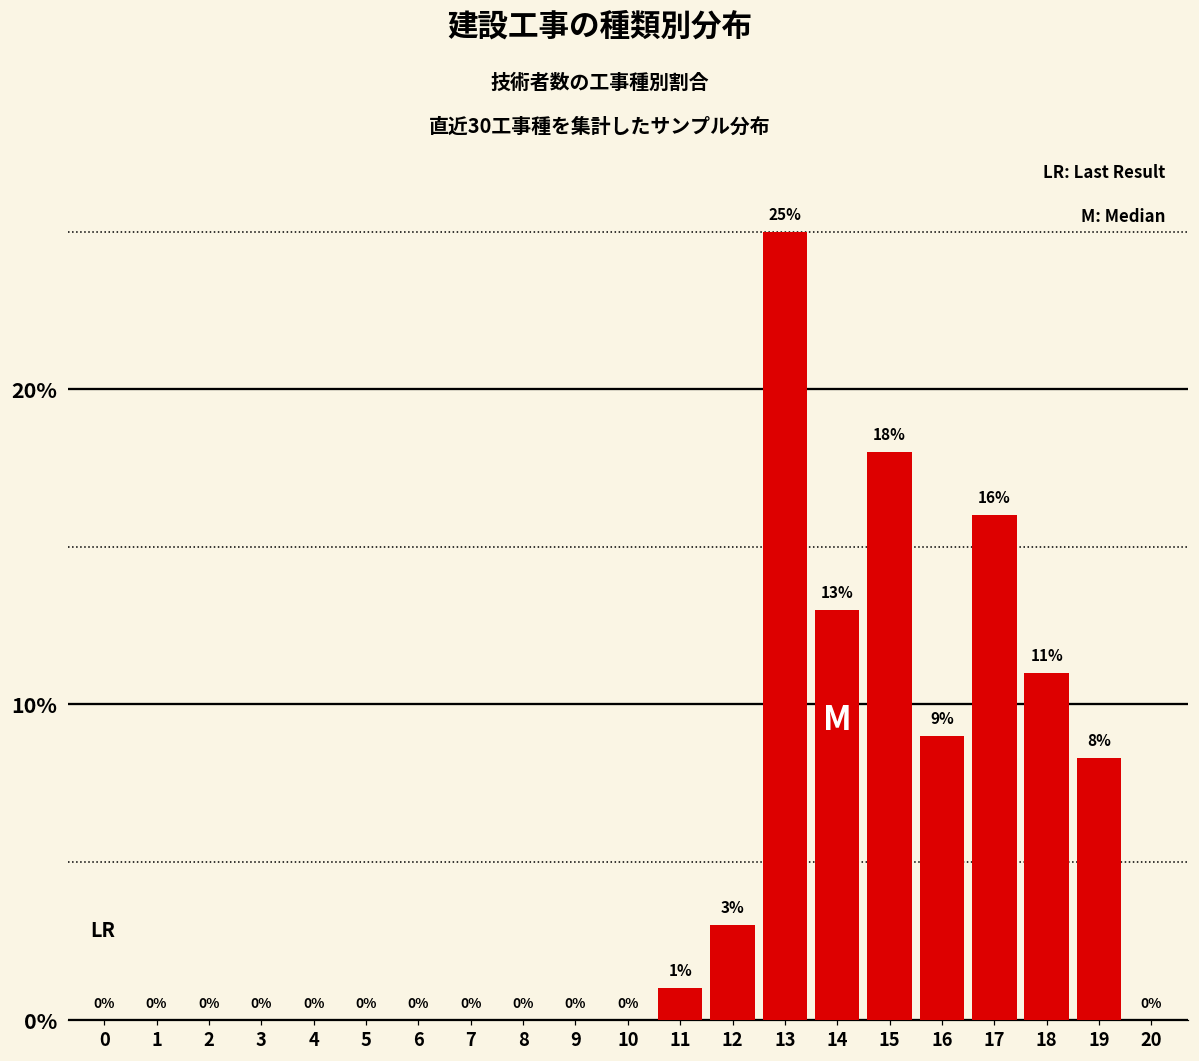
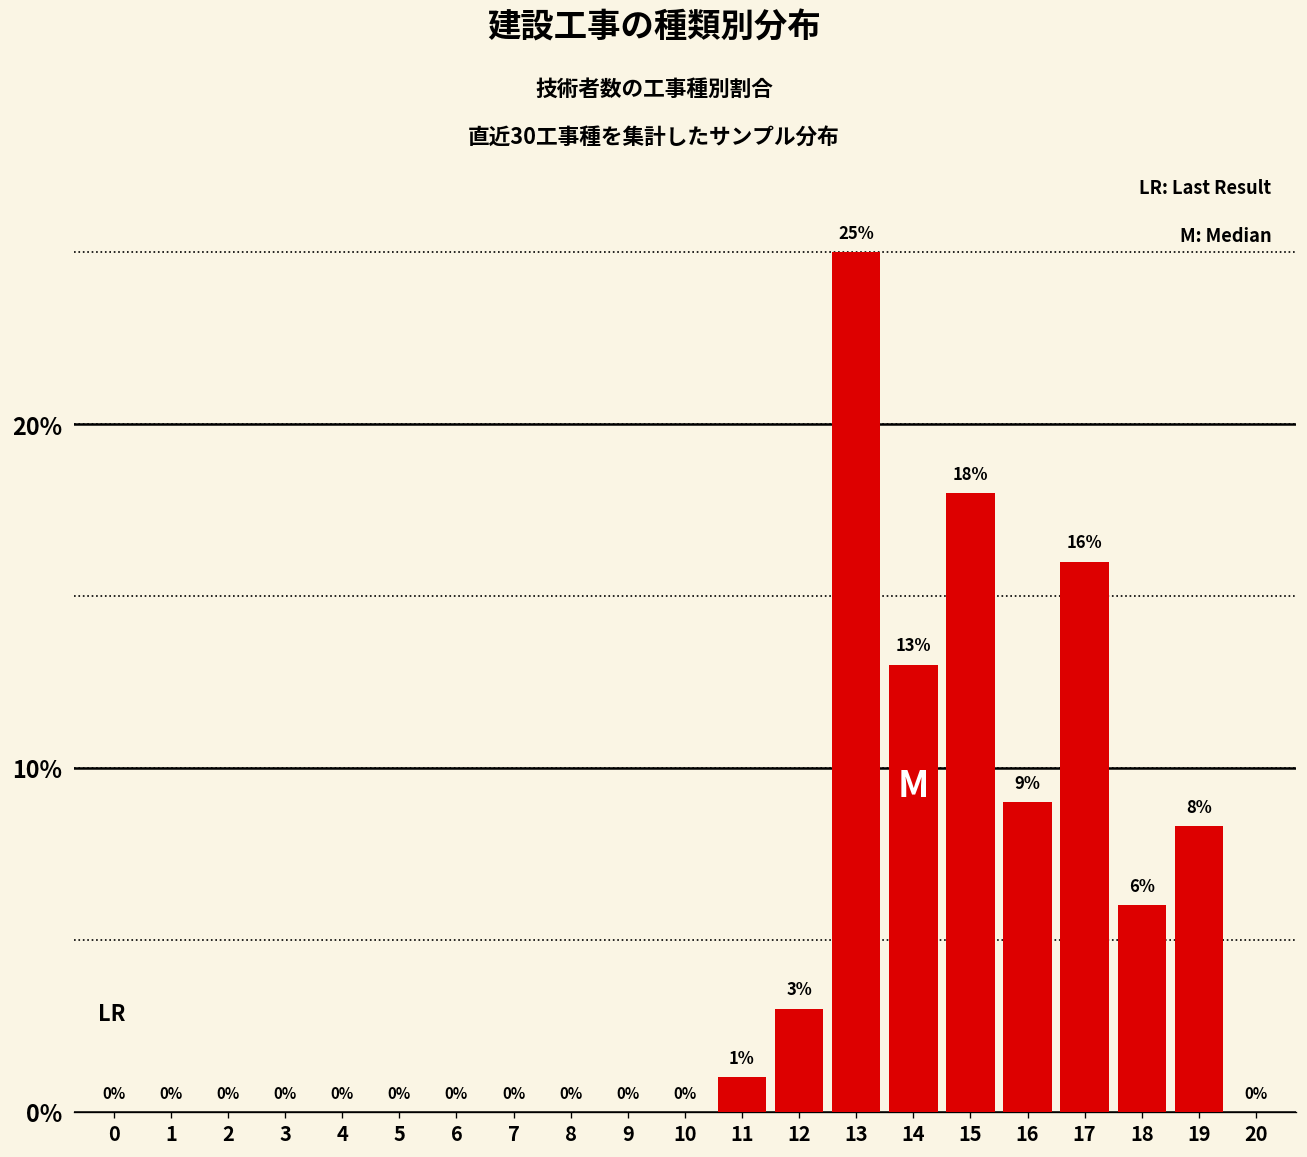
  {
    "0": "0%",
    "1": "0%",
    "2": "0%",
    "3": "0%",
    "4": "0%",
    "5": "0%",
    "6": "0%",
    "7": "0%",
    "8": "0%",
    "9": "0%",
    "10": "0%",
    "11": "1%",
    "12": "3%",
    "13": "25%",
    "14": "13%",
    "15": "18%",
    "16": "9%",
    "17": "16%",
-   "18": "11%",
+   "18": "6%",
    "19": "8%",
    "20": "0%"
  }
